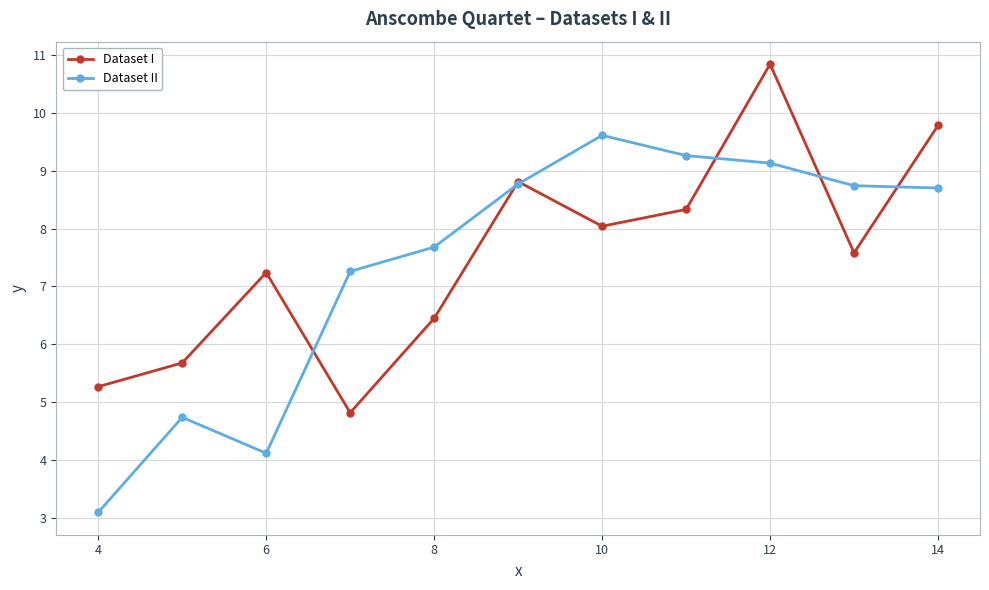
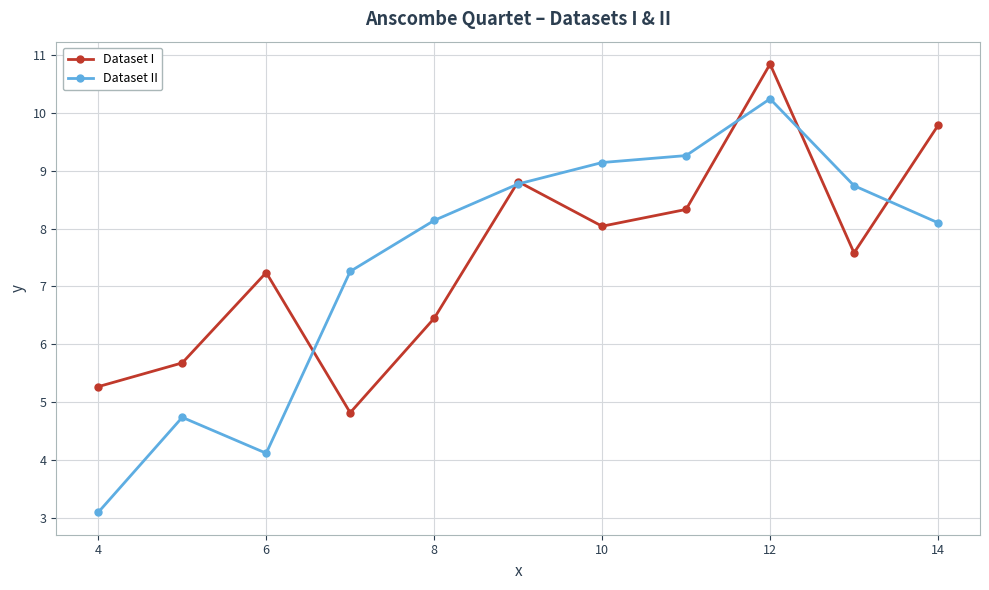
  {
    "Dataset I": {
      "4": 5.3,
      "6": 7.2,
      "8": 6.5,
      "10": 8.0,
      "12": 10.8,
      "14": 9.8
    },
    "Dataset II": {
      "4": 3.1,
      "6": 4.1,
-     "8": 7.7,
-     "10": 9.6,
-     "12": 9.1,
-     "14": 8.7
+     "8": 8.1,
+     "10": 9.1,
+     "12": 10.2,
+     "14": 8.1
    }
  }
